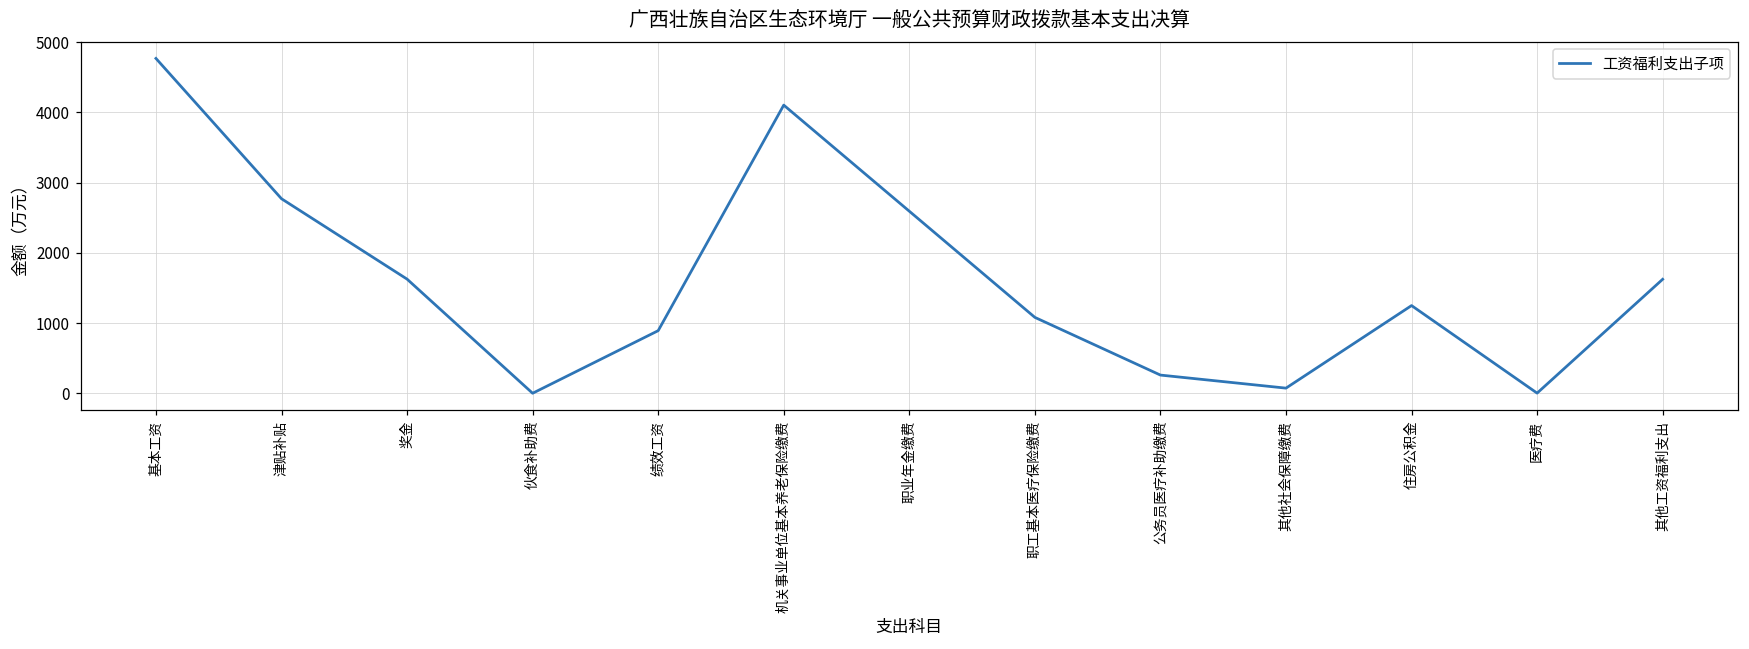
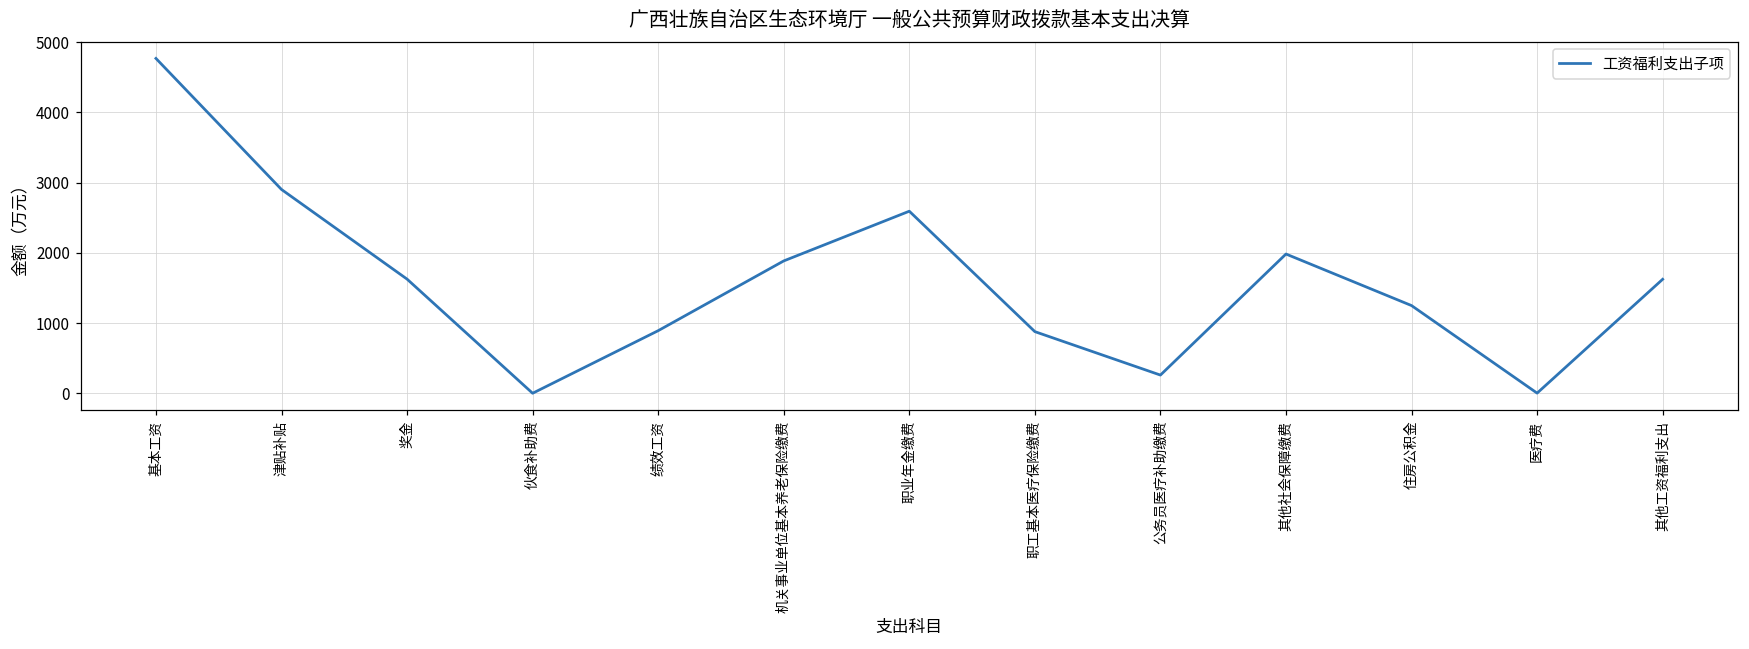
  {
    "基本工资": 4800,
-   "津贴补贴": 2800,
+   "津贴补贴": 2900,
    "奖金": 1600,
    "伙食补助费": 0,
    "绩效工资": 900,
-   "机关事业单位基本养老保险缴费": 4100,
+   "机关事业单位基本养老保险缴费": 1900,
    "职业年金缴费": 2600,
-   "职工基本医疗保险缴费": 1100,
+   "职工基本医疗保险缴费": 900,
    "公务员医疗补助缴费": 300,
-   "其他社会保障缴费": 100,
+   "其他社会保障缴费": 2000,
    "住房公积金": 1200,
    "医疗费": 0,
    "其他工资福利支出": 1600
  }
